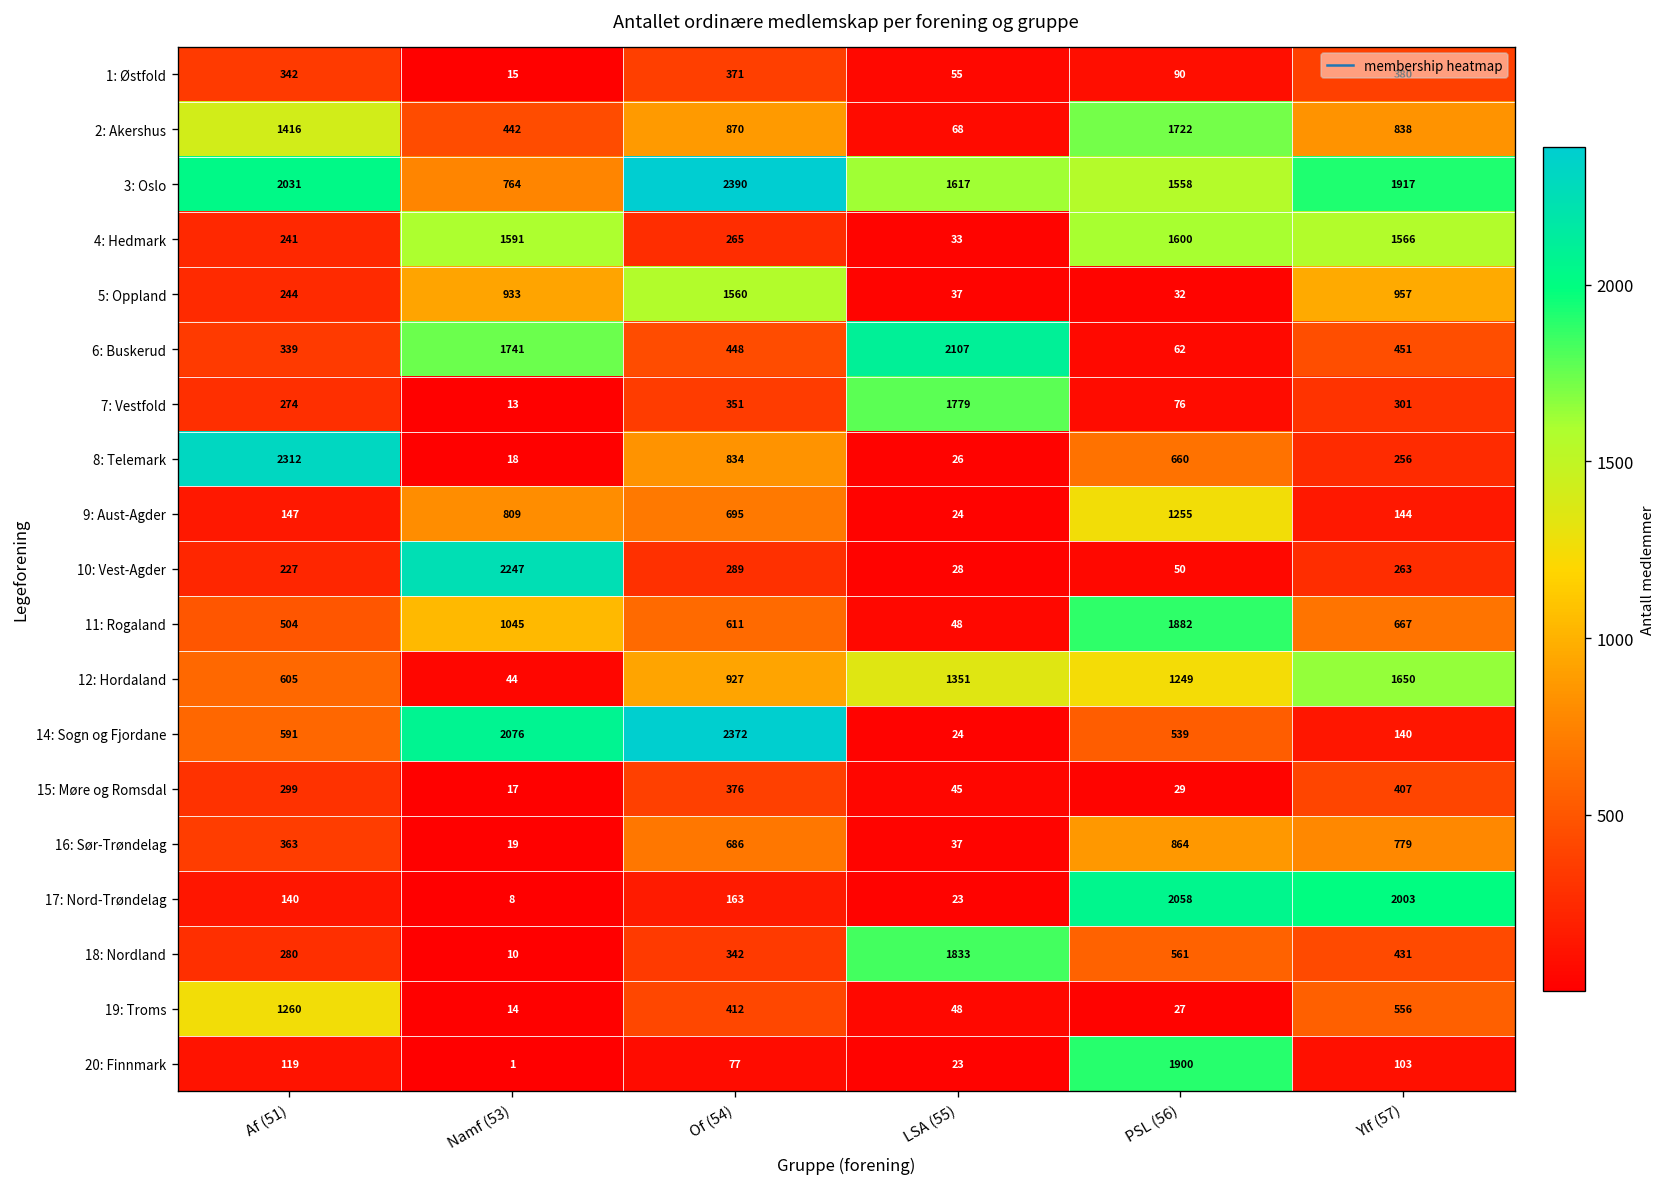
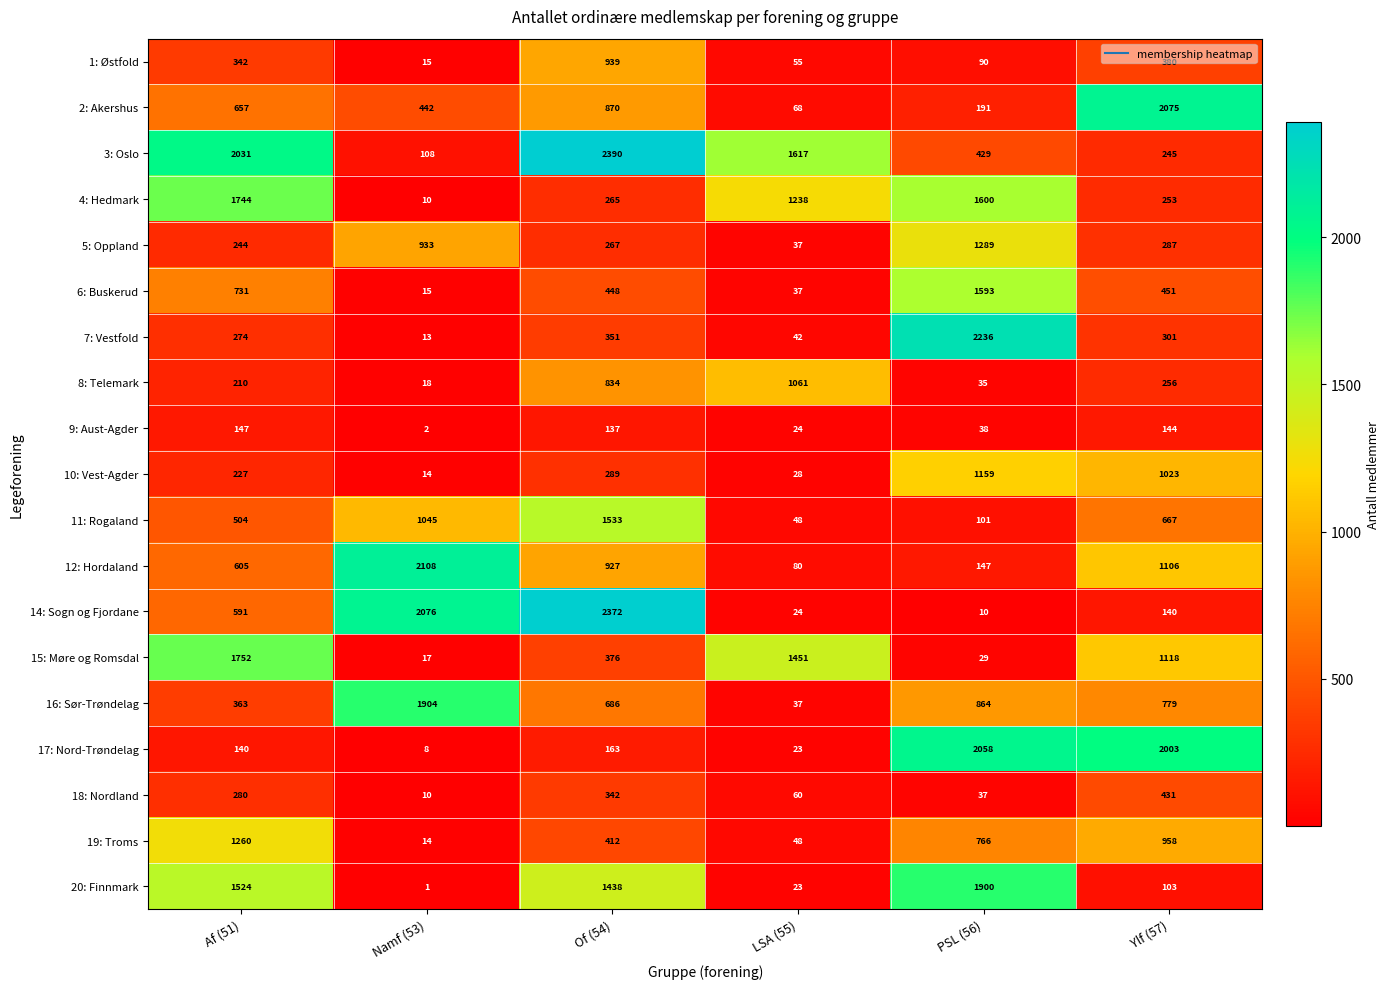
  {
    "1: Østfold": {
      "Af (51)": 342,
      "Namf (53)": 15,
-     "Of (54)": 371,
+     "Of (54)": 939,
      "LSA (55)": 55,
      "PSL (56)": 90
    },
    "2: Akershus": {
-     "Af (51)": 1416,
+     "Af (51)": 657,
      "Namf (53)": 442,
      "Of (54)": 870,
      "LSA (55)": 68,
-     "PSL (56)": 1722,
-     "Ylf (57)": 838
+     "PSL (56)": 191,
+     "Ylf (57)": 2075
    },
    "3: Oslo": {
      "Af (51)": 2031,
-     "Namf (53)": 764,
+     "Namf (53)": 108,
      "Of (54)": 2390,
      "LSA (55)": 1617,
-     "PSL (56)": 1558,
-     "Ylf (57)": 1917
+     "PSL (56)": 429,
+     "Ylf (57)": 245
    },
    "4: Hedmark": {
-     "Af (51)": 241,
-     "Namf (53)": 1591,
+     "Af (51)": 1744,
+     "Namf (53)": 10,
      "Of (54)": 265,
-     "LSA (55)": 33,
+     "LSA (55)": 1238,
      "PSL (56)": 1600,
-     "Ylf (57)": 1566
+     "Ylf (57)": 253
    },
    "5: Oppland": {
      "Af (51)": 244,
      "Namf (53)": 933,
-     "Of (54)": 1560,
+     "Of (54)": 267,
      "LSA (55)": 37,
-     "PSL (56)": 32,
-     "Ylf (57)": 957
+     "PSL (56)": 1289,
+     "Ylf (57)": 287
    },
    "6: Buskerud": {
-     "Af (51)": 339,
-     "Namf (53)": 1741,
+     "Af (51)": 731,
+     "Namf (53)": 15,
      "Of (54)": 448,
-     "LSA (55)": 2107,
-     "PSL (56)": 62,
+     "LSA (55)": 37,
+     "PSL (56)": 1593,
      "Ylf (57)": 451
    },
    "7: Vestfold": {
      "Af (51)": 274,
      "Namf (53)": 13,
      "Of (54)": 351,
-     "LSA (55)": 1779,
-     "PSL (56)": 76,
+     "LSA (55)": 42,
+     "PSL (56)": 2236,
      "Ylf (57)": 301
    },
    "8: Telemark": {
-     "Af (51)": 2312,
+     "Af (51)": 210,
      "Namf (53)": 18,
      "Of (54)": 834,
-     "LSA (55)": 26,
-     "PSL (56)": 660,
+     "LSA (55)": 1061,
+     "PSL (56)": 35,
      "Ylf (57)": 256
    },
    "9: Aust-Agder": {
      "Af (51)": 147,
-     "Namf (53)": 809,
-     "Of (54)": 695,
+     "Namf (53)": 2,
+     "Of (54)": 137,
      "LSA (55)": 24,
-     "PSL (56)": 1255,
+     "PSL (56)": 38,
      "Ylf (57)": 144
    },
    "10: Vest-Agder": {
      "Af (51)": 227,
-     "Namf (53)": 2247,
+     "Namf (53)": 14,
      "Of (54)": 289,
      "LSA (55)": 28,
-     "PSL (56)": 50,
-     "Ylf (57)": 263
+     "PSL (56)": 1159,
+     "Ylf (57)": 1023
    },
    "11: Rogaland": {
      "Af (51)": 504,
      "Namf (53)": 1045,
-     "Of (54)": 611,
+     "Of (54)": 1533,
      "LSA (55)": 48,
-     "PSL (56)": 1882,
+     "PSL (56)": 101,
      "Ylf (57)": 667
    },
    "12: Hordaland": {
      "Af (51)": 605,
-     "Namf (53)": 44,
+     "Namf (53)": 2108,
      "Of (54)": 927,
-     "LSA (55)": 1351,
-     "PSL (56)": 1249,
-     "Ylf (57)": 1650
+     "LSA (55)": 80,
+     "PSL (56)": 147,
+     "Ylf (57)": 1106
    },
    "14: Sogn og Fjordane": {
      "Af (51)": 591,
      "Namf (53)": 2076,
      "Of (54)": 2372,
      "LSA (55)": 24,
-     "PSL (56)": 539,
+     "PSL (56)": 10,
      "Ylf (57)": 140
    },
    "15: Møre og Romsdal": {
-     "Af (51)": 299,
+     "Af (51)": 1752,
      "Namf (53)": 17,
      "Of (54)": 376,
-     "LSA (55)": 45,
+     "LSA (55)": 1451,
      "PSL (56)": 29,
-     "Ylf (57)": 407
+     "Ylf (57)": 1118
    },
    "16: Sør-Trøndelag": {
      "Af (51)": 363,
-     "Namf (53)": 19,
+     "Namf (53)": 1904,
      "Of (54)": 686,
      "LSA (55)": 37,
      "PSL (56)": 864,
      "Ylf (57)": 779
    },
    "17: Nord-Trøndelag": {
      "Af (51)": 140,
      "Namf (53)": 8,
      "Of (54)": 163,
      "LSA (55)": 23,
      "PSL (56)": 2058,
      "Ylf (57)": 2003
    },
    "18: Nordland": {
      "Af (51)": 280,
      "Namf (53)": 10,
      "Of (54)": 342,
-     "LSA (55)": 1833,
-     "PSL (56)": 561,
+     "LSA (55)": 60,
+     "PSL (56)": 37,
      "Ylf (57)": 431
    },
    "19: Troms": {
      "Af (51)": 1260,
      "Namf (53)": 14,
      "Of (54)": 412,
      "LSA (55)": 48,
-     "PSL (56)": 27,
-     "Ylf (57)": 556
+     "PSL (56)": 766,
+     "Ylf (57)": 958
    },
    "20: Finnmark": {
-     "Af (51)": 119,
+     "Af (51)": 1524,
      "Namf (53)": 1,
-     "Of (54)": 77,
+     "Of (54)": 1438,
      "LSA (55)": 23,
      "PSL (56)": 1900,
      "Ylf (57)": 103
    }
  }
